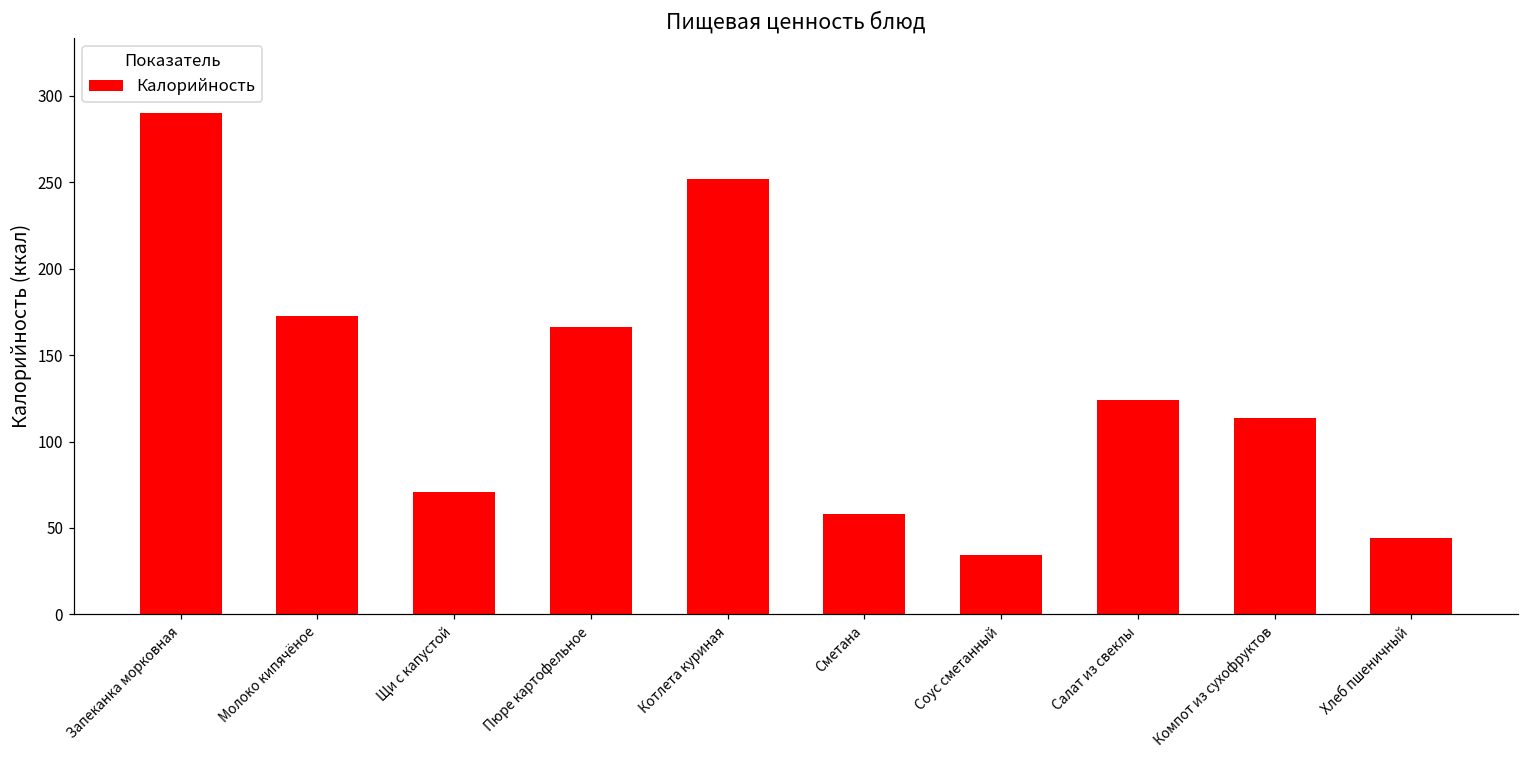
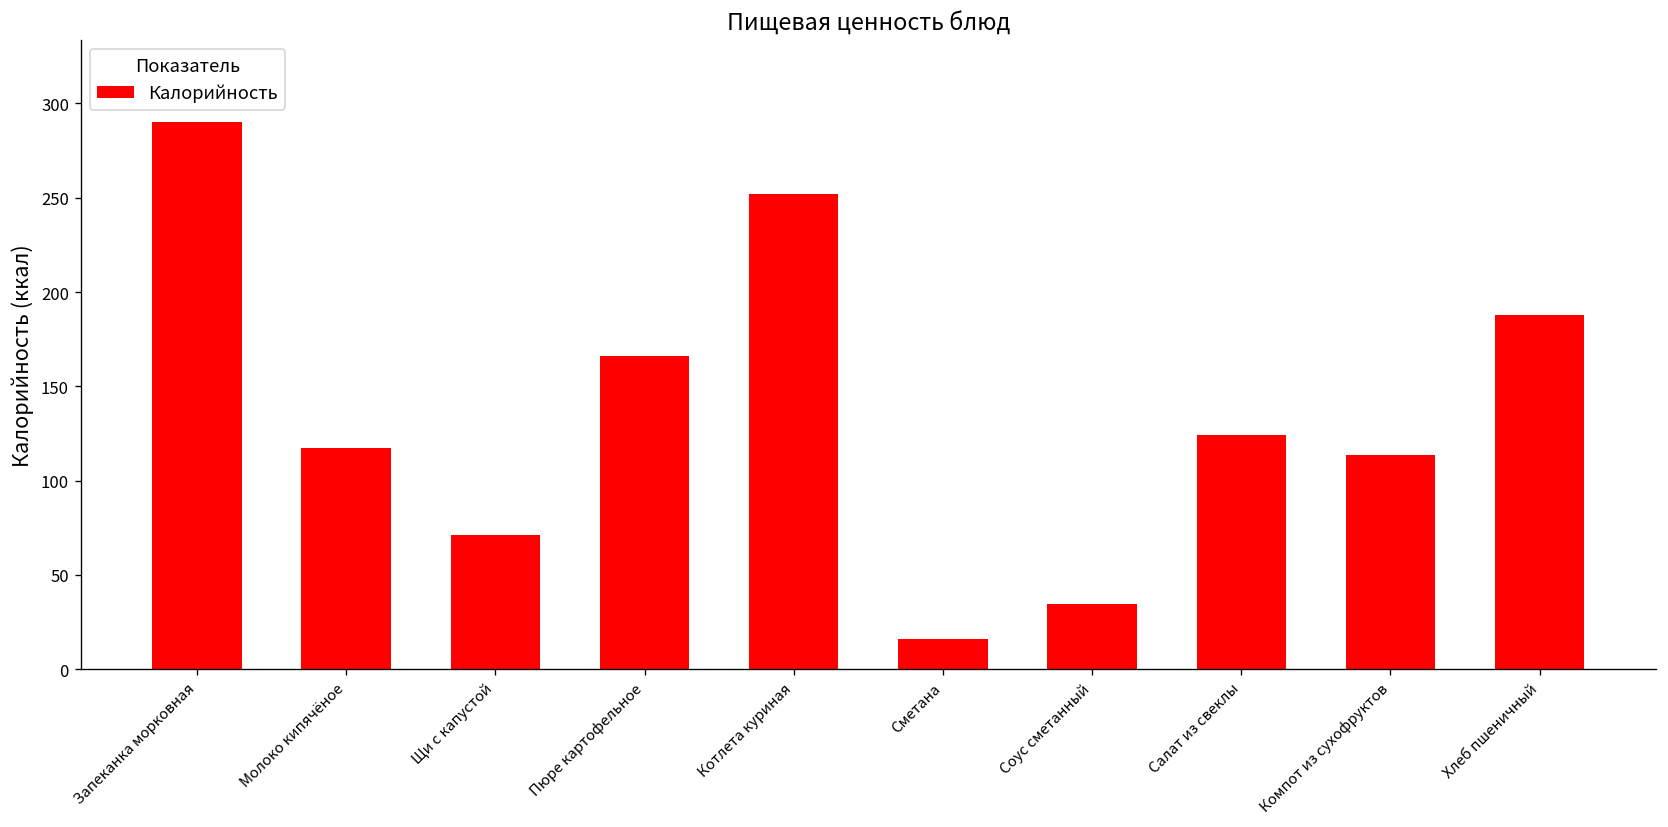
  {
    "Запеканка морковная": 290,
-   "Молоко кипячёное": 172,
+   "Молоко кипячёное": 117,
    "Щи с капустой": 71,
    "Пюре картофельное": 166,
    "Котлета куриная": 252,
-   "Сметана": 58,
+   "Сметана": 16,
    "Соус сметанный": 35,
    "Салат из свеклы": 124,
    "Компот из сухофруктов": 114,
-   "Хлеб пшеничный": 44
+   "Хлеб пшеничный": 188
  }
